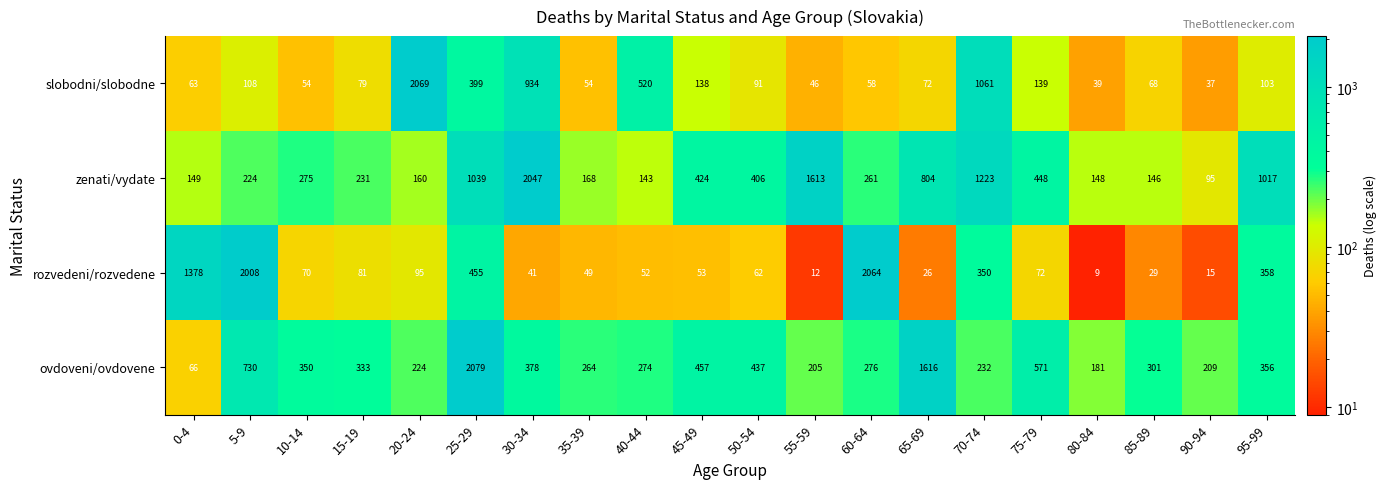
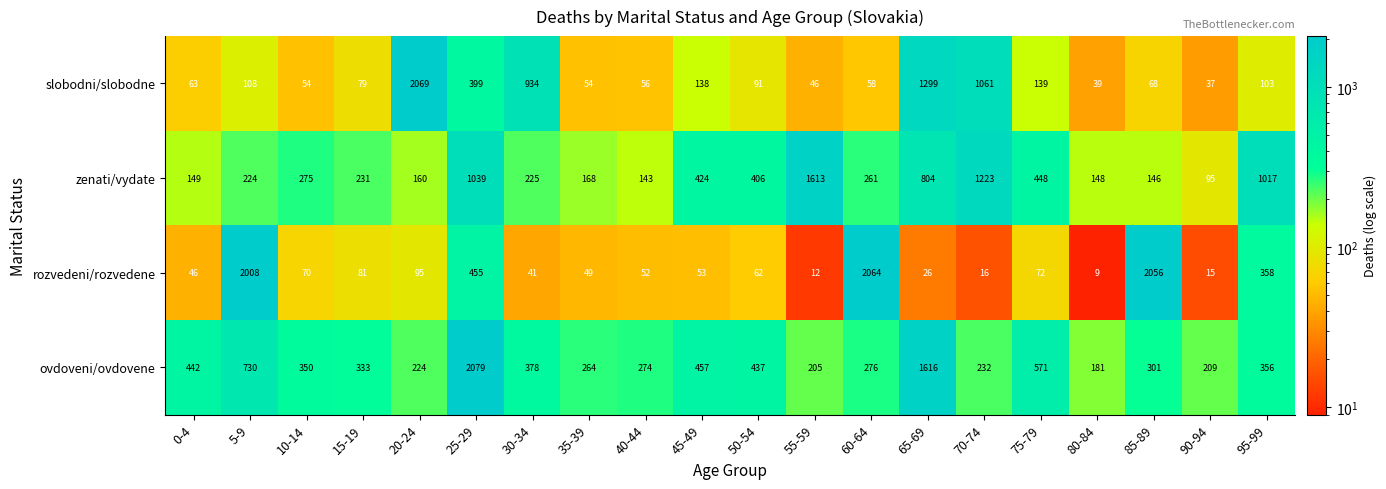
  {
    "slobodni/slobodne": {
      "0-4": 63,
      "5-9": 108,
      "10-14": 54,
      "15-19": 79,
      "20-24": 2069,
      "25-29": 399,
      "30-34": 934,
      "35-39": 54,
-     "40-44": 520,
+     "40-44": 56,
      "45-49": 138,
      "50-54": 91,
      "55-59": 46,
      "60-64": 58,
-     "65-69": 72,
+     "65-69": 1299,
      "70-74": 1061,
      "75-79": 139,
      "80-84": 39,
      "85-89": 68,
      "90-94": 37,
      "95-99": 103
    },
    "zenati/vydate": {
      "0-4": 149,
      "5-9": 224,
      "10-14": 275,
      "15-19": 231,
      "20-24": 160,
      "25-29": 1039,
-     "30-34": 2047,
+     "30-34": 225,
      "35-39": 168,
      "40-44": 143,
      "45-49": 424,
      "50-54": 406,
      "55-59": 1613,
      "60-64": 261,
      "65-69": 804,
      "70-74": 1223,
      "75-79": 448,
      "80-84": 148,
      "85-89": 146,
      "90-94": 95,
      "95-99": 1017
    },
    "rozvedeni/rozvedene": {
-     "0-4": 1378,
+     "0-4": 46,
      "5-9": 2008,
      "10-14": 70,
      "15-19": 81,
      "20-24": 95,
      "25-29": 455,
      "30-34": 41,
      "35-39": 49,
      "40-44": 52,
      "45-49": 53,
      "50-54": 62,
      "55-59": 12,
      "60-64": 2064,
      "65-69": 26,
-     "70-74": 350,
+     "70-74": 16,
      "75-79": 72,
      "80-84": 9,
-     "85-89": 29,
+     "85-89": 2056,
      "90-94": 15,
      "95-99": 358
    },
    "ovdoveni/ovdovene": {
-     "0-4": 66,
+     "0-4": 442,
      "5-9": 730,
      "10-14": 350,
      "15-19": 333,
      "20-24": 224,
      "25-29": 2079,
      "30-34": 378,
      "35-39": 264,
      "40-44": 274,
      "45-49": 457,
      "50-54": 437,
      "55-59": 205,
      "60-64": 276,
      "65-69": 1616,
      "70-74": 232,
      "75-79": 571,
      "80-84": 181,
      "85-89": 301,
      "90-94": 209,
      "95-99": 356
    }
  }
